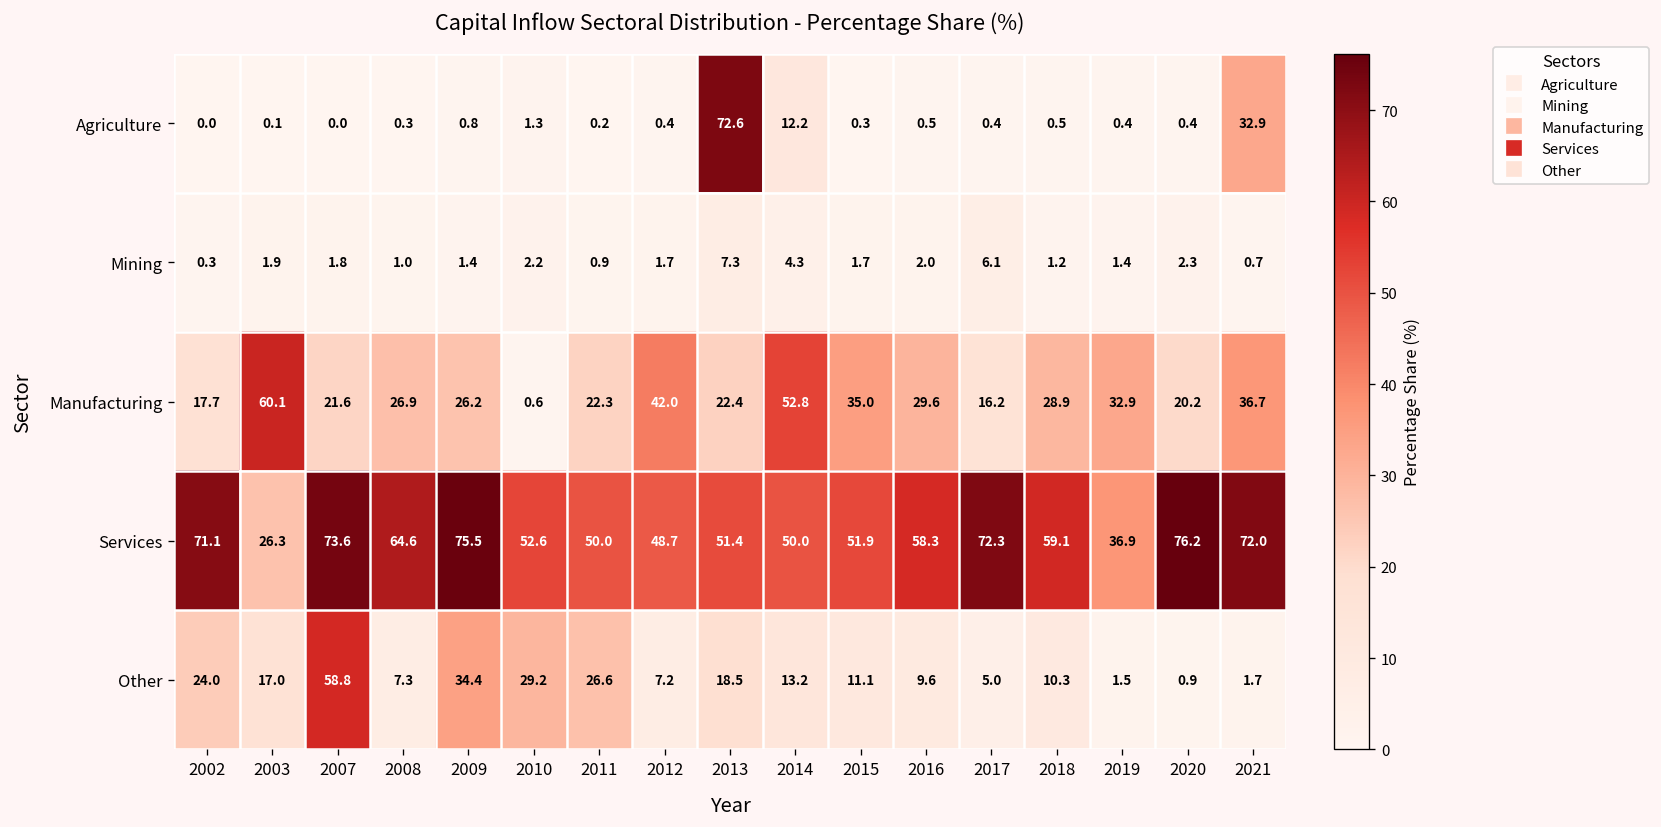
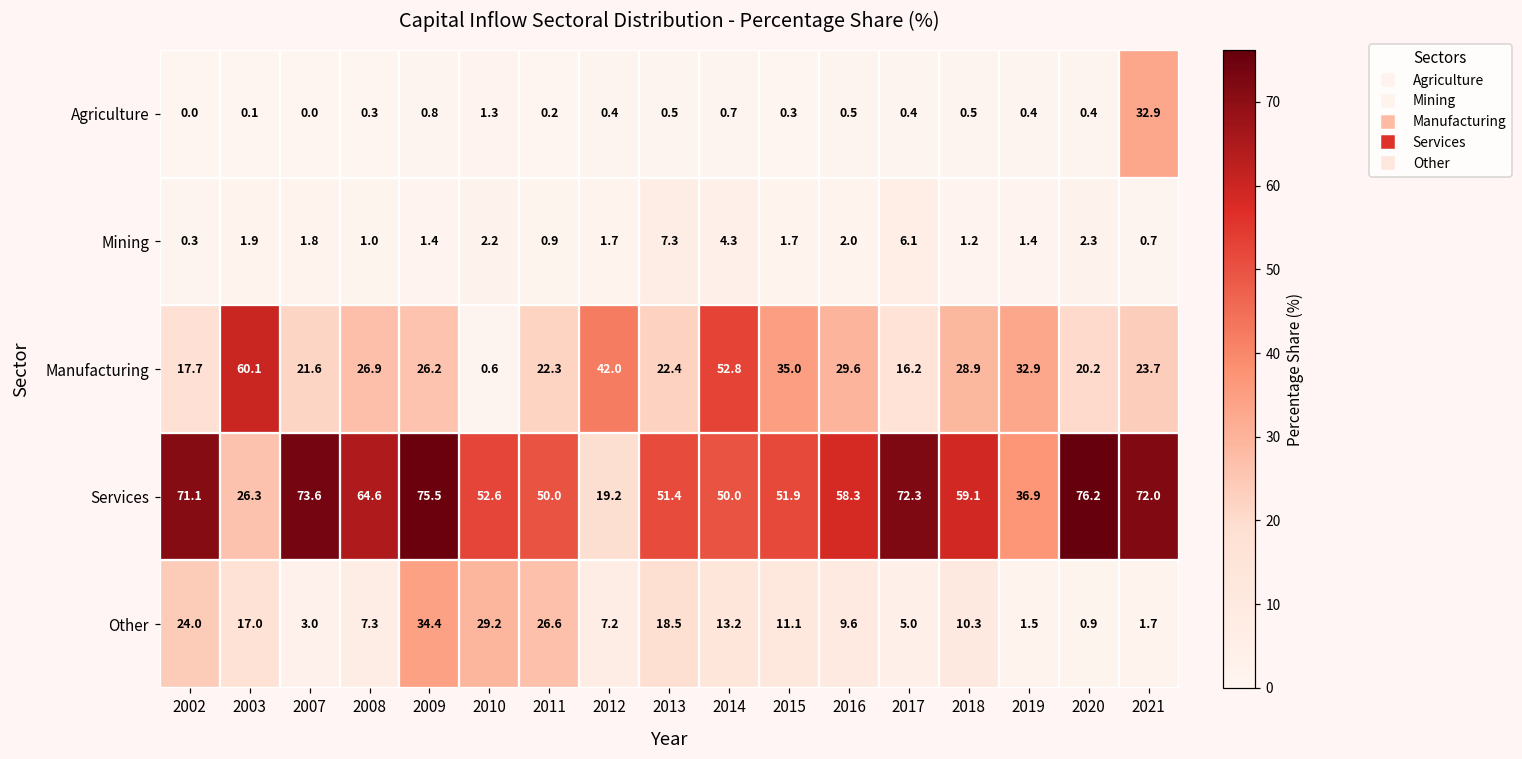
  {
    "Agriculture": {
      "2002": 0.0,
      "2003": 0.1,
      "2007": 0.0,
      "2008": 0.3,
      "2009": 0.8,
      "2010": 1.3,
      "2011": 0.2,
      "2012": 0.4,
-     "2013": 72.6,
-     "2014": 12.2,
+     "2013": 0.5,
+     "2014": 0.7,
      "2015": 0.3,
      "2016": 0.5,
      "2017": 0.4,
      "2018": 0.5,
      "2019": 0.4,
      "2020": 0.4,
      "2021": 32.9
    },
    "Mining": {
      "2002": 0.3,
      "2003": 1.9,
      "2007": 1.8,
      "2008": 1.0,
      "2009": 1.4,
      "2010": 2.2,
      "2011": 0.9,
      "2012": 1.7,
      "2013": 7.3,
      "2014": 4.3,
      "2015": 1.7,
      "2016": 2.0,
      "2017": 6.1,
      "2018": 1.2,
      "2019": 1.4,
      "2020": 2.3,
      "2021": 0.7
    },
    "Manufacturing": {
      "2002": 17.7,
      "2003": 60.1,
      "2007": 21.6,
      "2008": 26.9,
      "2009": 26.2,
      "2010": 0.6,
      "2011": 22.3,
      "2012": 42.0,
      "2013": 22.4,
      "2014": 52.8,
      "2015": 35.0,
      "2016": 29.6,
      "2017": 16.2,
      "2018": 28.9,
      "2019": 32.9,
      "2020": 20.2,
-     "2021": 36.7
+     "2021": 23.7
    },
    "Services": {
      "2002": 71.1,
      "2003": 26.3,
      "2007": 73.6,
      "2008": 64.6,
      "2009": 75.5,
      "2010": 52.6,
      "2011": 50.0,
-     "2012": 48.7,
+     "2012": 19.2,
      "2013": 51.4,
      "2014": 50.0,
      "2015": 51.9,
      "2016": 58.3,
      "2017": 72.3,
      "2018": 59.1,
      "2019": 36.9,
      "2020": 76.2,
      "2021": 72.0
    },
    "Other": {
      "2002": 24.0,
      "2003": 17.0,
-     "2007": 58.8,
+     "2007": 3.0,
      "2008": 7.3,
      "2009": 34.4,
      "2010": 29.2,
      "2011": 26.6,
      "2012": 7.2,
      "2013": 18.5,
      "2014": 13.2,
      "2015": 11.1,
      "2016": 9.6,
      "2017": 5.0,
      "2018": 10.3,
      "2019": 1.5,
      "2020": 0.9,
      "2021": 1.7
    }
  }
